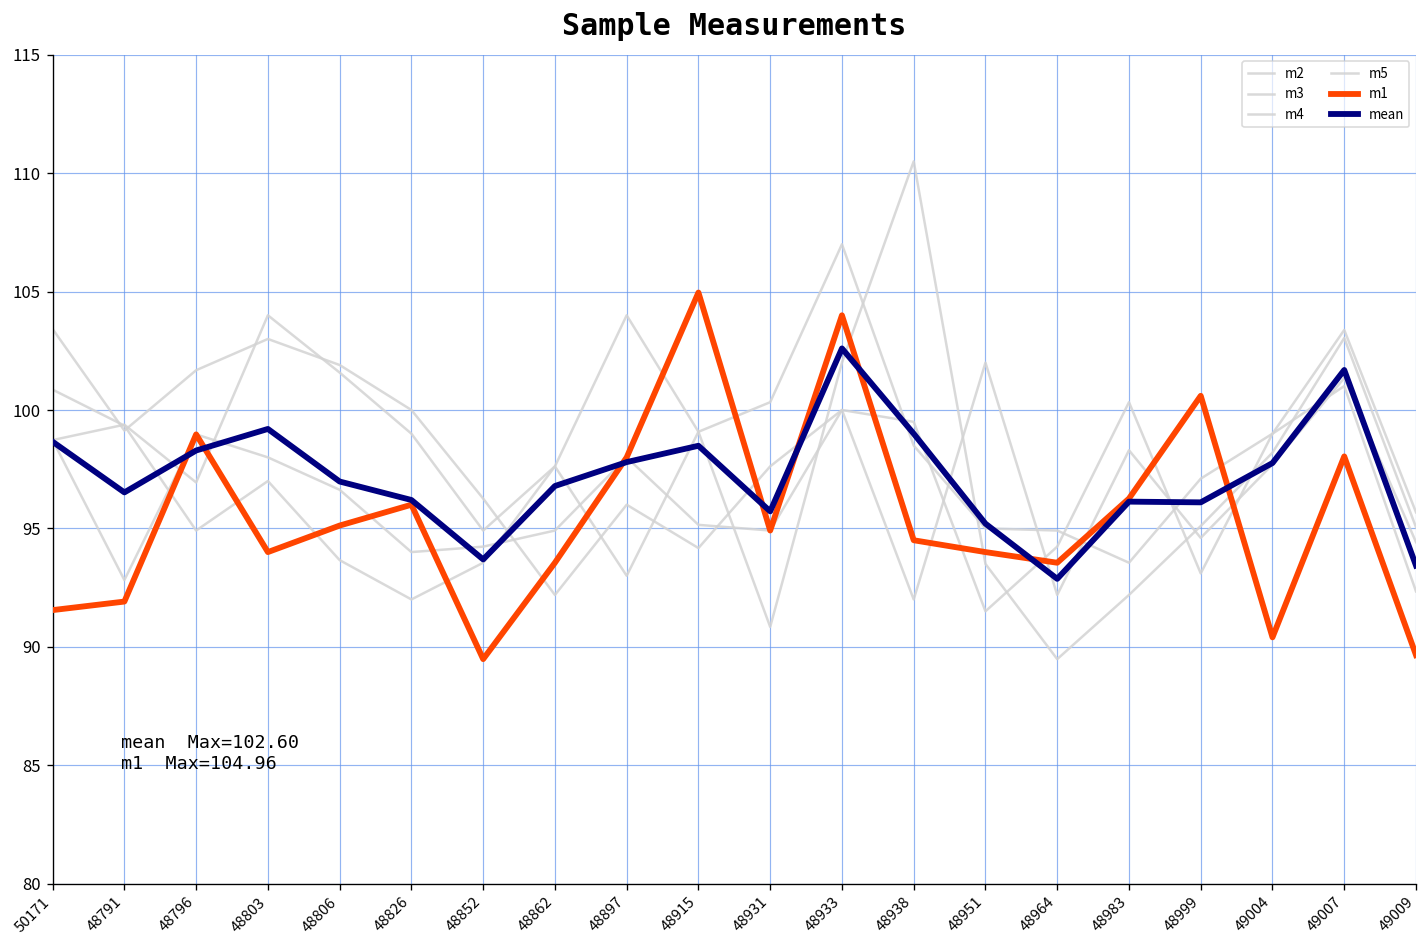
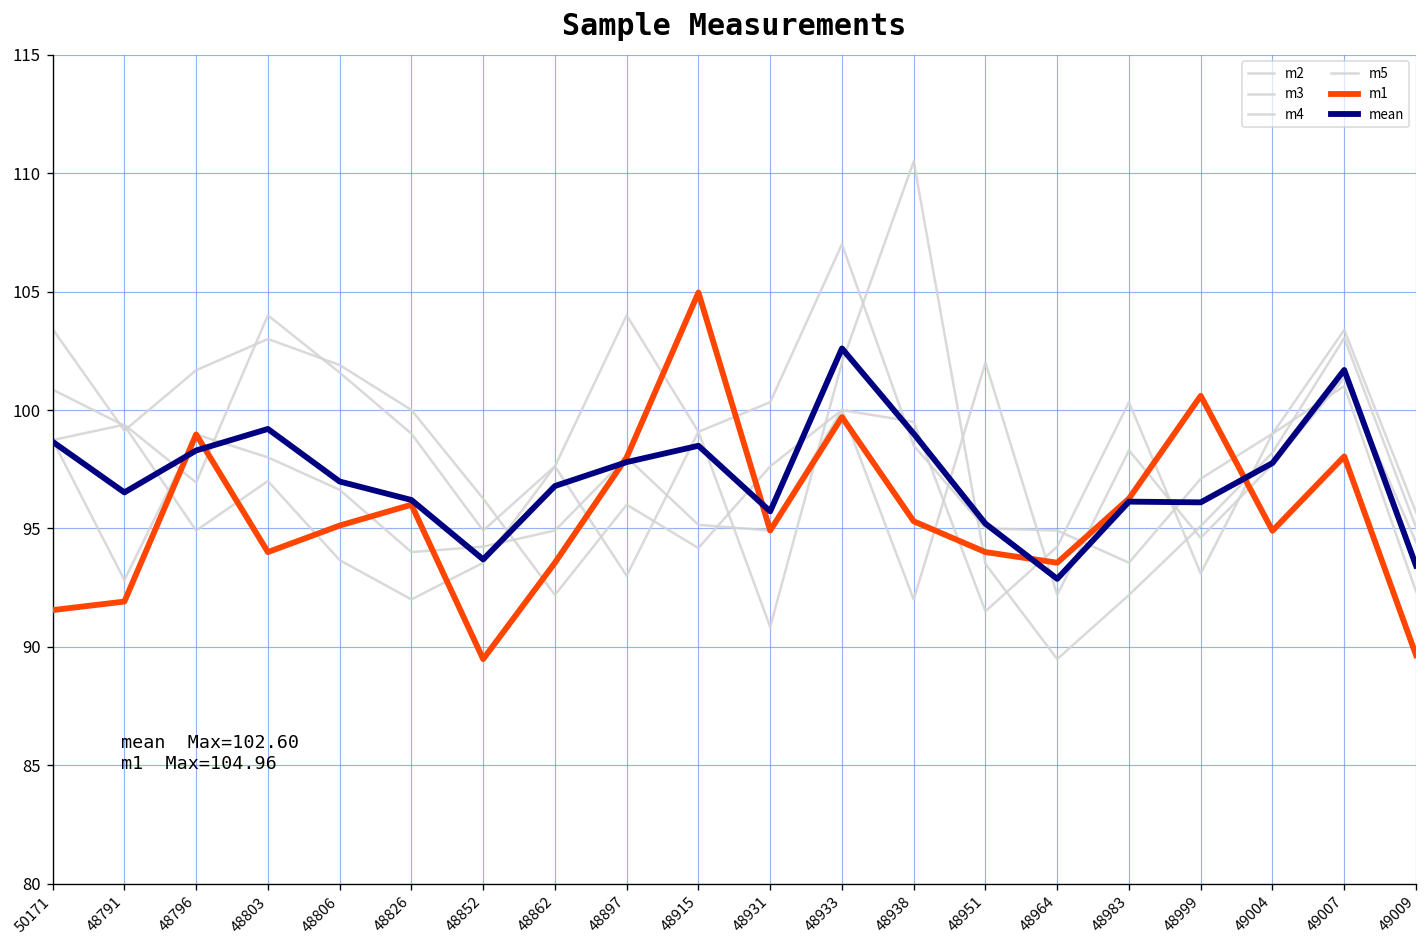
  {
    "m1": {
      "50171": 91.6,
      "48791": 91.9,
      "48803": 94.0,
      "48806": 95.1,
      "48826": 96.0,
      "48852": 89.5,
      "48862": 93.6,
      "48915": 105.0,
-     "48933": 104.0,
-     "48938": 94.5,
+     "48933": 99.7,
+     "48938": 95.3,
      "48951": 94.0,
      "48964": 93.6,
      "48999": 100.6,
-     "49004": 90.4,
+     "49004": 94.9,
      "49007": 98.0,
      "49009": 89.7
    },
    "mean": {
      "48791": 96.5,
      "48796": 98.3,
      "48803": 99.2,
      "48806": 97.0,
      "48826": 96.2,
      "48852": 93.7,
      "48862": 96.8,
      "48897": 97.8,
      "48915": 98.5,
      "48931": 95.7,
      "48933": 102.6,
      "48938": 99.0,
      "48951": 95.2,
      "48964": 92.9,
      "48999": 96.1,
      "49007": 101.7,
      "49009": 93.4
    }
  }
